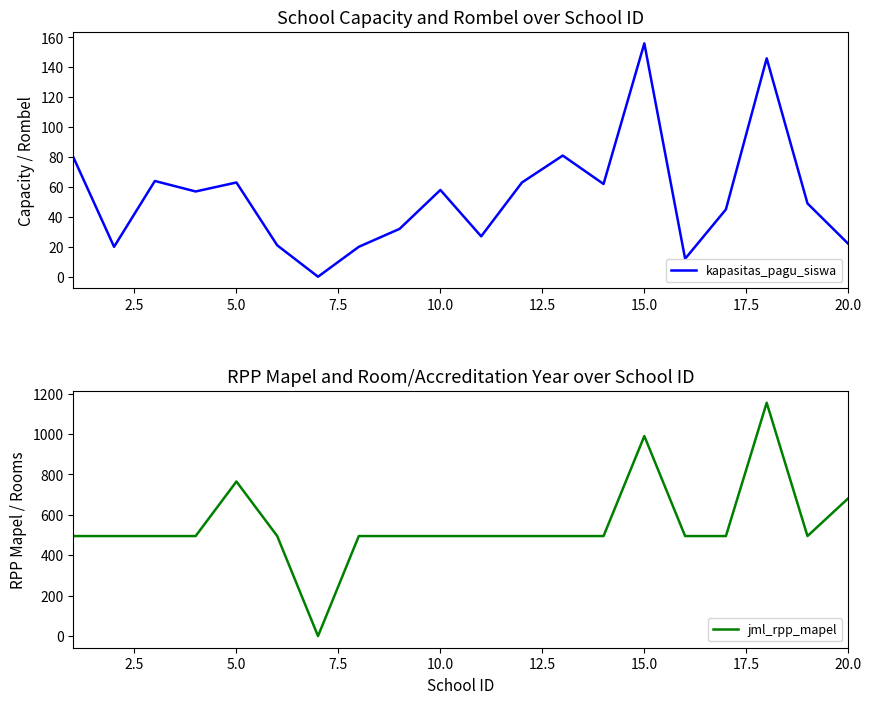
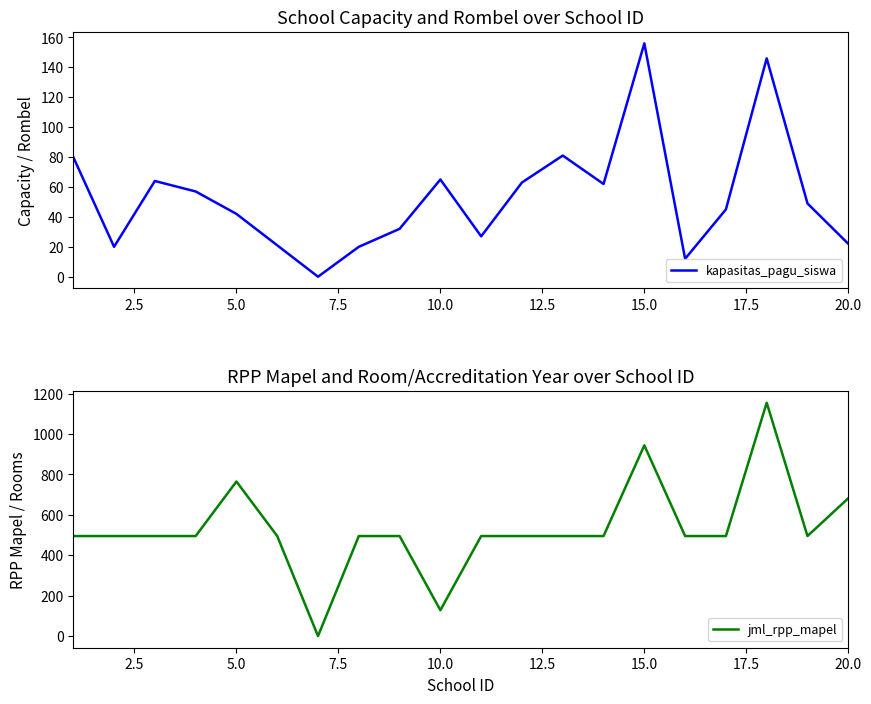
  {
    "School Capacity and Rombel over School ID": {
-     "5.0": 63,
-     "10.0": 58,
+     "5.0": 42,
+     "10.0": 65,
      "15.0": 156,
      "20.0": 22
    },
    "RPP Mapel and Room/Accreditation Year over School ID": {
      "5.0": 770,
-     "10.0": 500,
-     "15.0": 990,
+     "10.0": 130,
+     "15.0": 940,
      "20.0": 680
    }
  }
